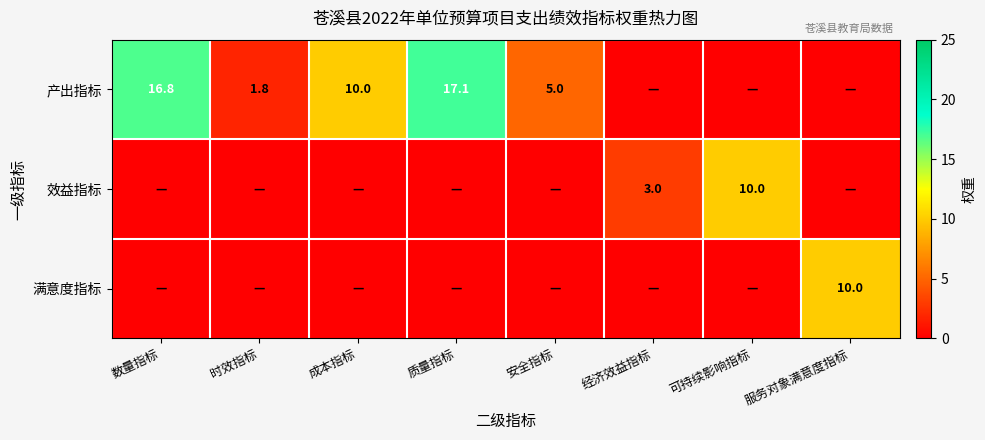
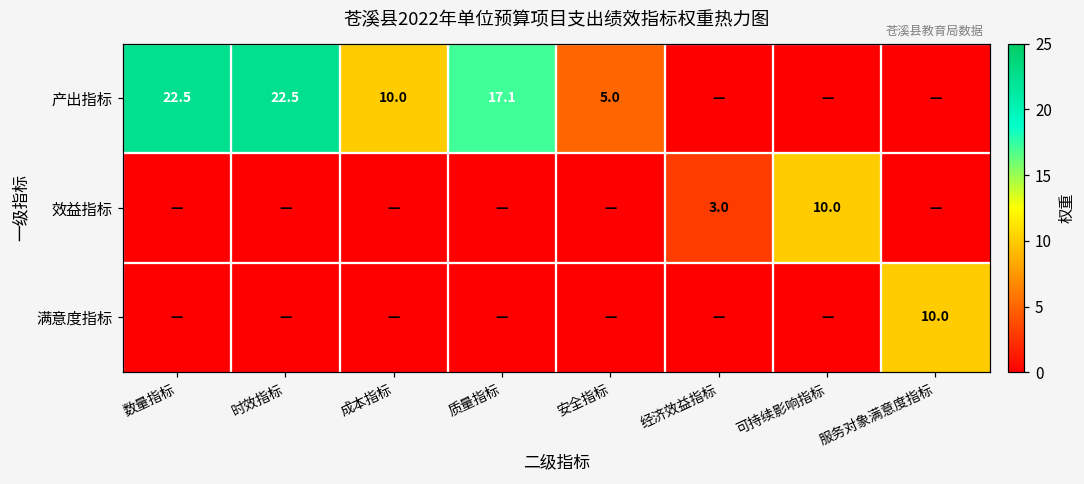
  {
    "产出指标": {
-     "数量指标": 16.8,
-     "时效指标": 1.8,
+     "数量指标": 22.5,
+     "时效指标": 22.5,
      "成本指标": 10.0,
      "质量指标": 17.1,
      "安全指标": 5.0
    },
    "效益指标": {
      "经济效益指标": 3.0,
      "可持续影响指标": 10.0
    },
    "满意度指标": {
      "服务对象满意度指标": 10.0
    }
  }
